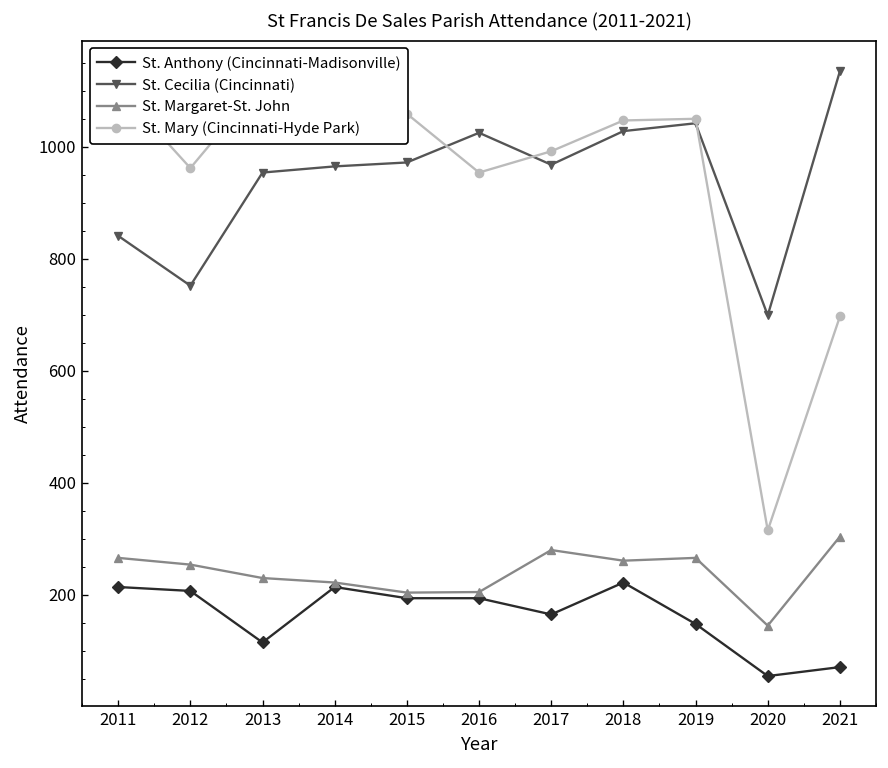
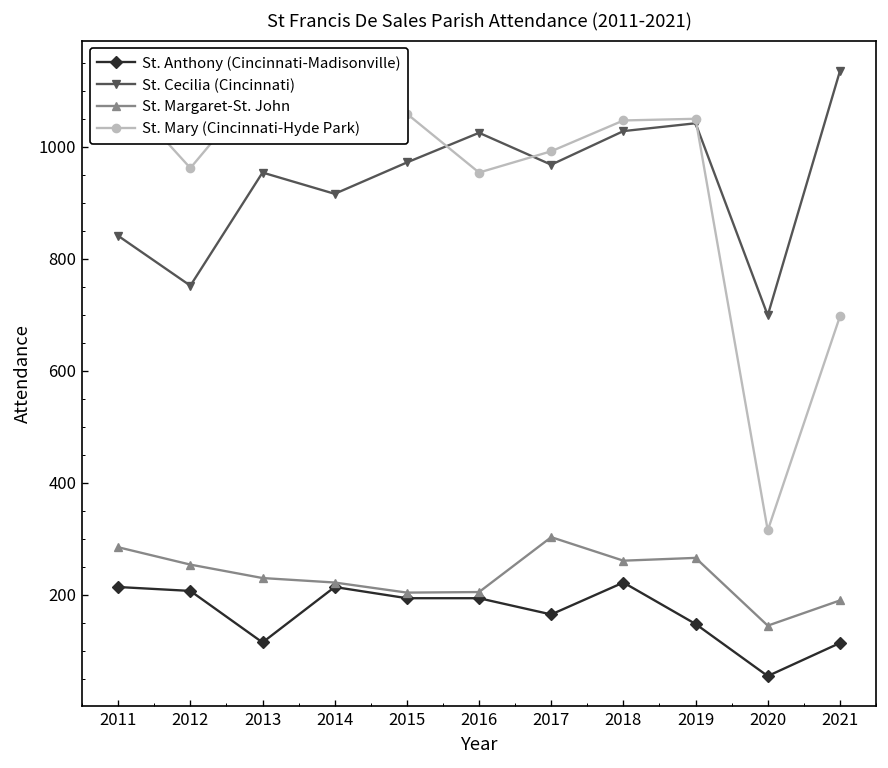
  {
    "St. Anthony (Cincinnati-Madisonville)": {
      "2011": 210,
      "2012": 210,
      "2013": 120,
      "2014": 210,
      "2015": 190,
      "2016": 190,
      "2017": 170,
      "2018": 220,
      "2019": 150,
      "2020": 60,
-     "2021": 70
+     "2021": 110
    },
    "St. Cecilia (Cincinnati)": {
      "2011": 840,
      "2012": 750,
      "2013": 950,
-     "2014": 970,
+     "2014": 920,
      "2015": 970,
      "2016": 1030,
      "2017": 970,
      "2018": 1030,
      "2019": 1040,
      "2020": 700,
      "2021": 1140
    },
    "St. Margaret-St. John": {
-     "2011": 270,
+     "2011": 290,
      "2012": 250,
      "2013": 230,
      "2014": 220,
      "2015": 200,
      "2016": 210,
-     "2017": 280,
+     "2017": 300,
      "2018": 260,
      "2019": 270,
      "2020": 150,
-     "2021": 300
+     "2021": 190
    },
    "St. Mary (Cincinnati-Hyde Park)": {
      "2012": 960,
      "2016": 950,
      "2017": 990,
      "2018": 1050,
      "2019": 1050,
      "2020": 320,
      "2021": 700
    }
  }
